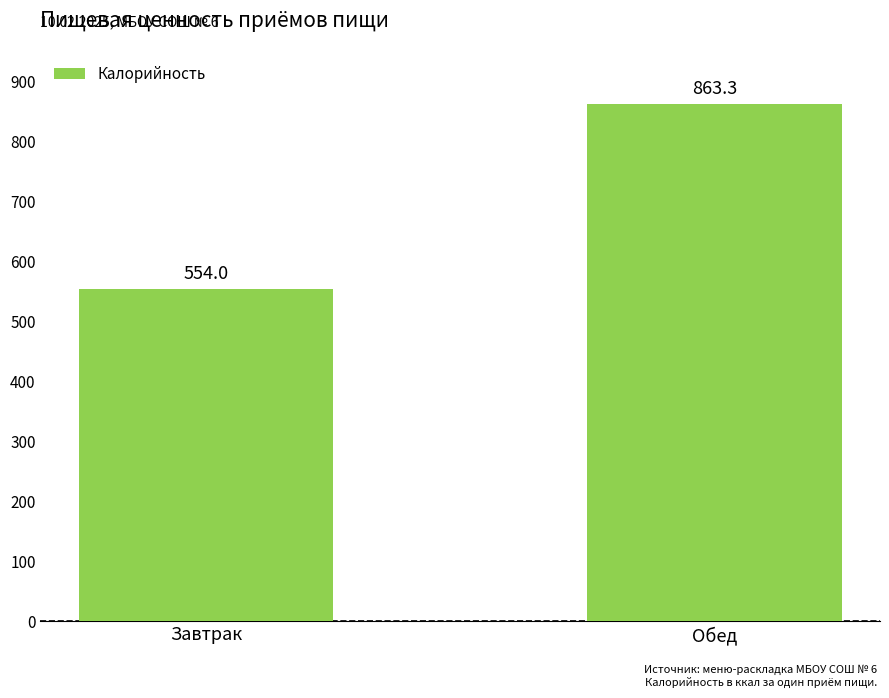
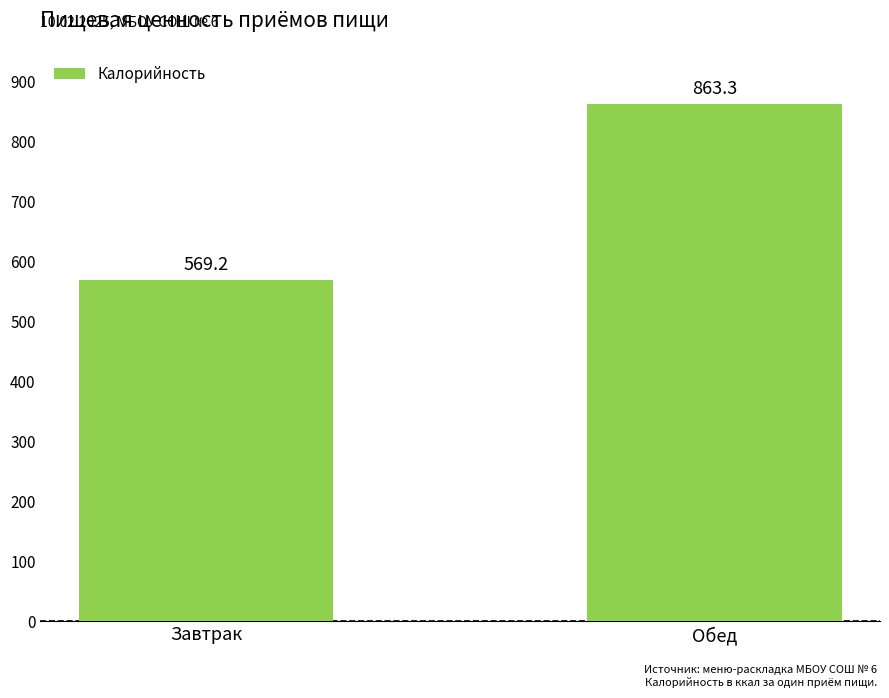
  {
-   "Завтрак": 554.0,
+   "Завтрак": 569.2,
    "Обед": 863.3
  }
